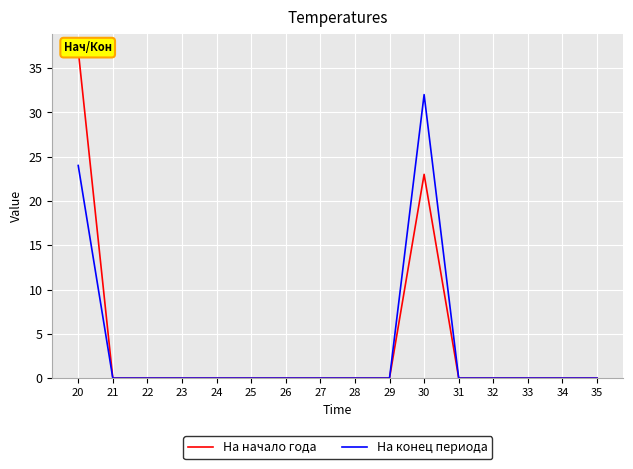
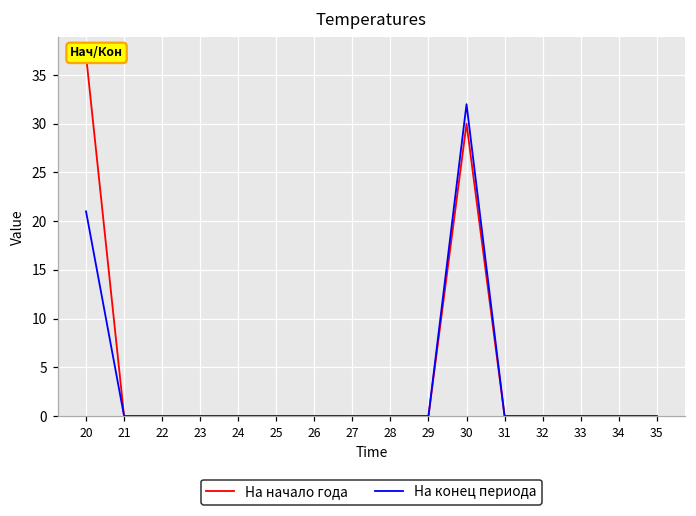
  {
    "На начало года": {
-     "30": 23
+     "30": 30
    },
    "На конец периода": {
-     "20": 24,
+     "20": 21,
      "30": 32
    }
  }
